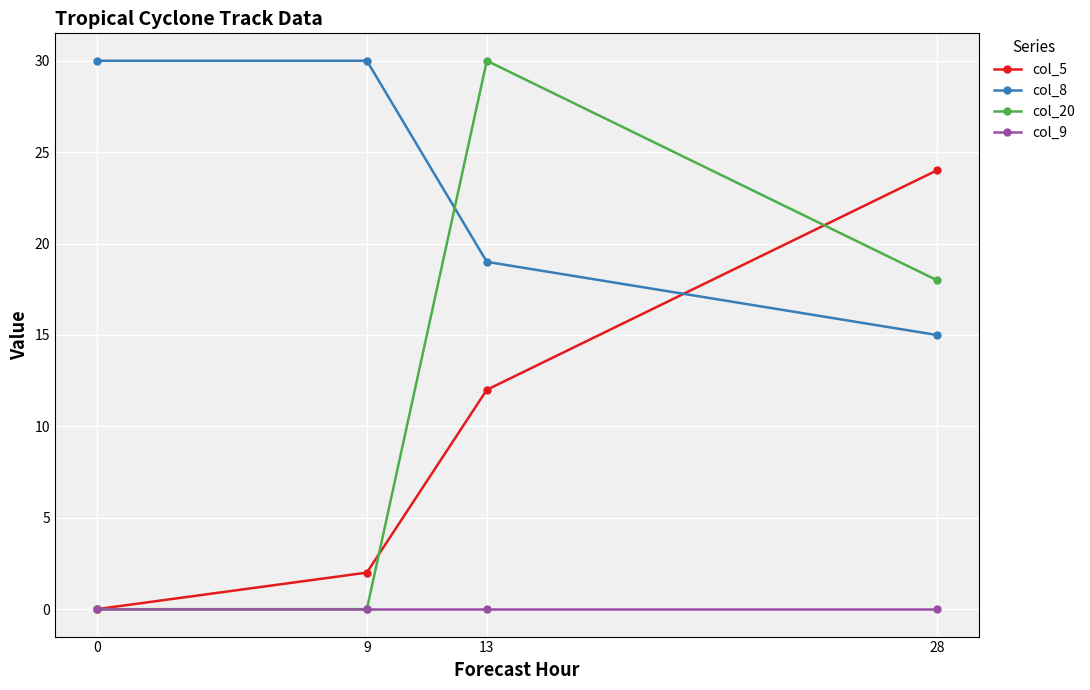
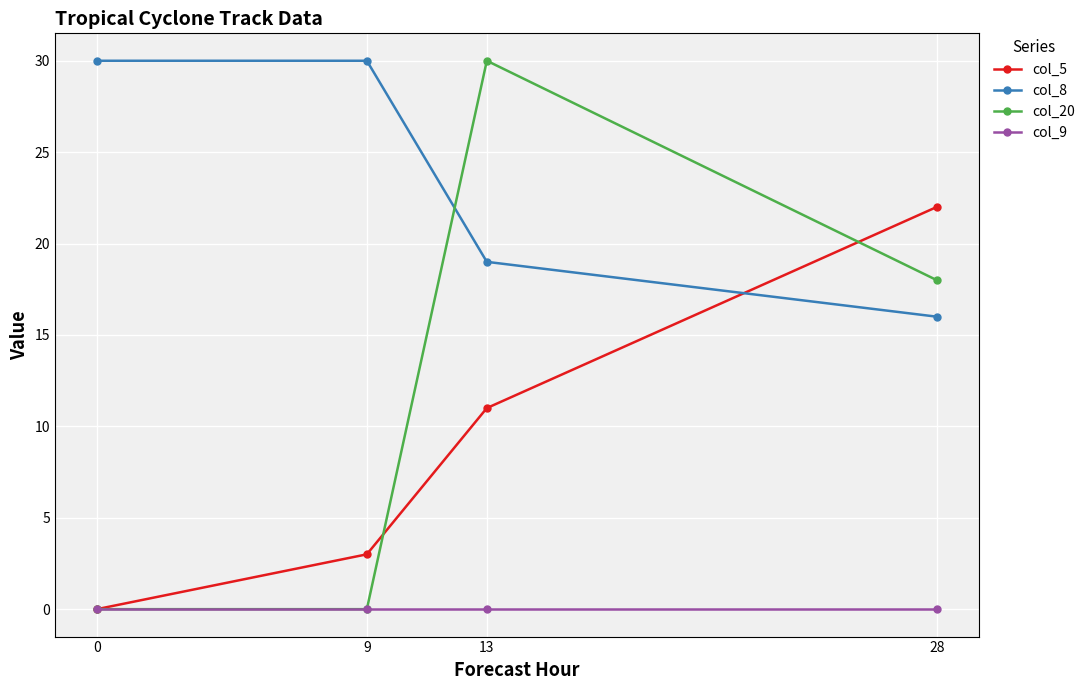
  {
    "col_5": {
-     "9": 2,
-     "13": 12,
-     "28": 24
+     "9": 3,
+     "13": 11,
+     "28": 22
    },
    "col_8": {
      "0": 30,
      "9": 30,
      "13": 19,
-     "28": 15
+     "28": 16
    },
    "col_20": {
      "13": 30,
      "28": 18
    },
    "col_9": {
      "13": 0,
      "28": 0
    }
  }
